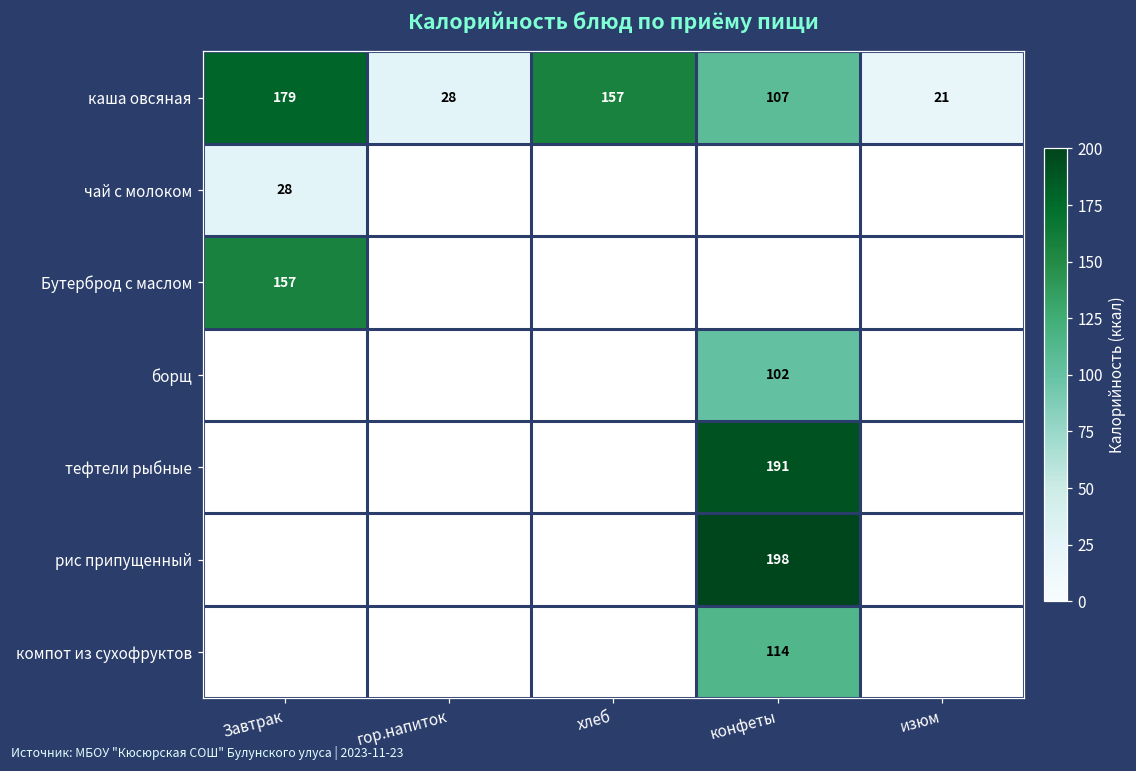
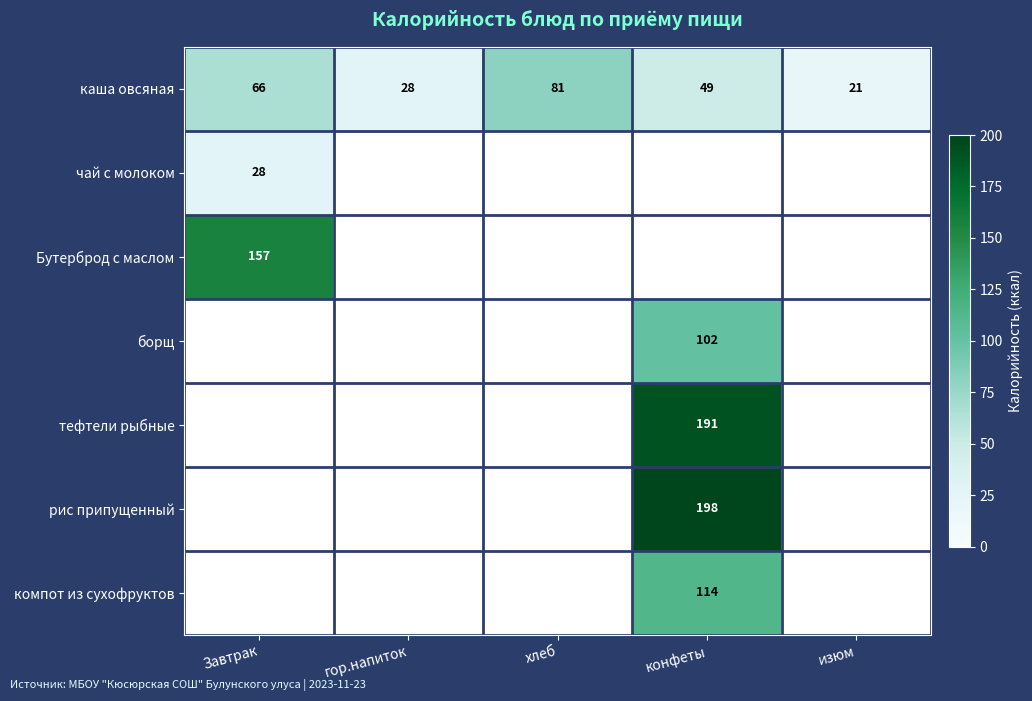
  {
    "каша овсяная": {
-     "Завтрак": 179,
+     "Завтрак": 66,
      "гор.напиток": 28,
-     "хлеб": 157,
-     "конфеты": 107,
+     "хлеб": 81,
+     "конфеты": 49,
      "изюм": 21
    },
    "чай с молоком": {
      "Завтрак": 28
    },
    "Бутерброд с маслом": {
      "Завтрак": 157
    },
    "борщ": {
      "конфеты": 102
    },
    "тефтели рыбные": {
      "конфеты": 191
    },
    "рис припущенный": {
      "конфеты": 198
    },
    "компот из сухофруктов": {
      "конфеты": 114
    }
  }
